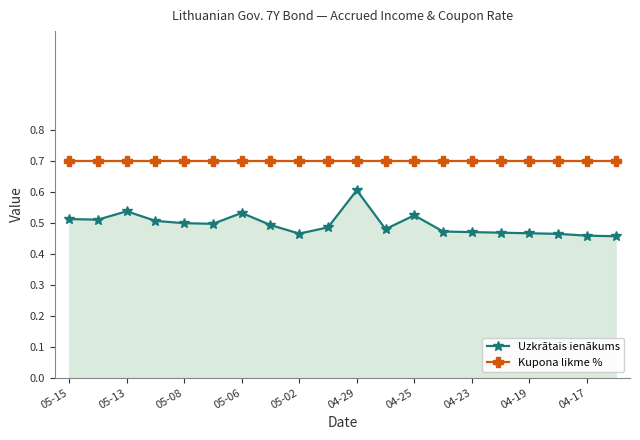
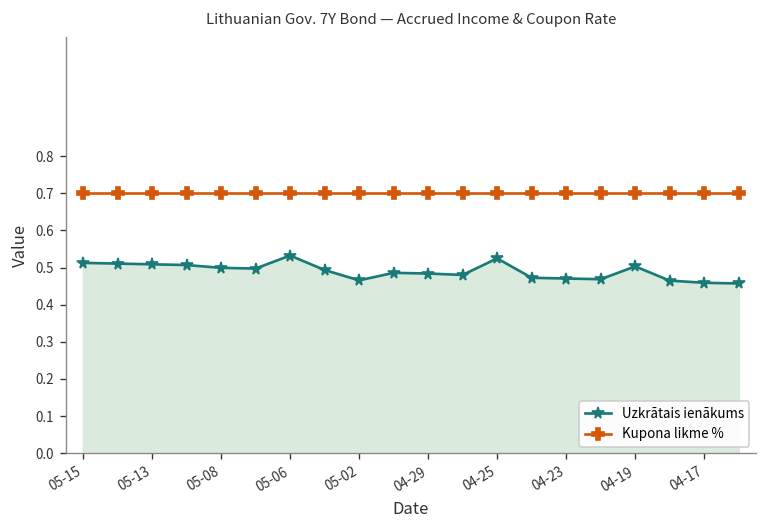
  {
    "Uzkrātais ienākums": {
      "05-15": 0.51,
-     "05-13": 0.54,
+     "05-13": 0.51,
      "05-08": 0.50,
      "05-06": 0.53,
      "05-02": 0.47,
-     "04-29": 0.61,
+     "04-29": 0.48,
      "04-25": 0.52,
      "04-23": 0.47,
-     "04-19": 0.47,
+     "04-19": 0.50,
      "04-17": 0.46
    },
    "Kupona likme %": {
      "05-15": 0.70,
      "05-13": 0.70,
      "05-08": 0.70,
      "05-06": 0.70,
      "05-02": 0.70,
      "04-29": 0.70,
      "04-25": 0.70,
      "04-23": 0.70,
      "04-19": 0.70,
      "04-17": 0.70
    }
  }
